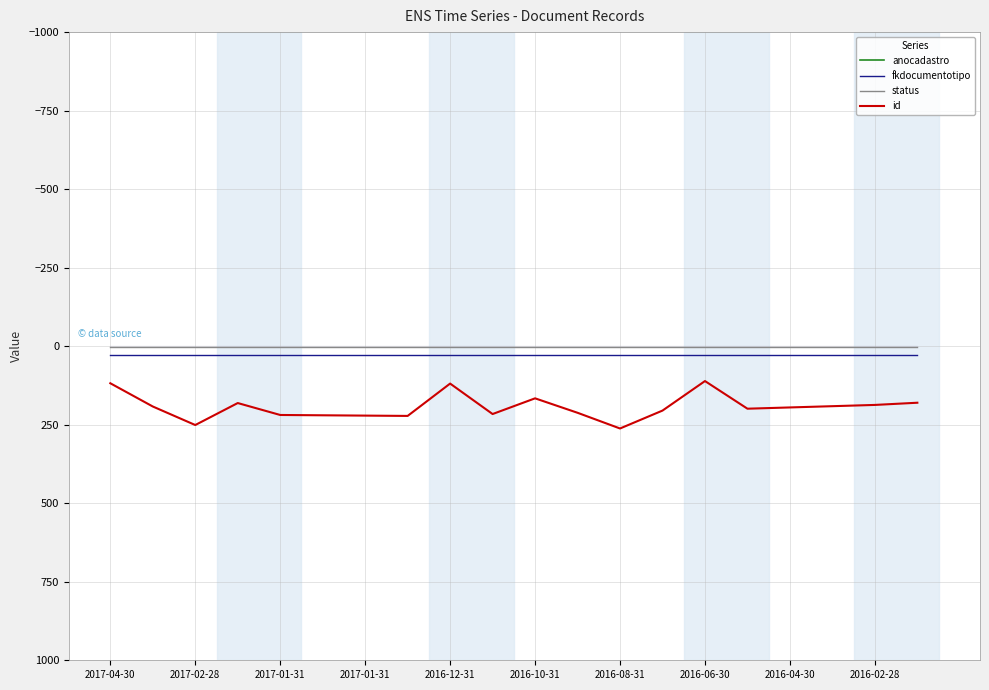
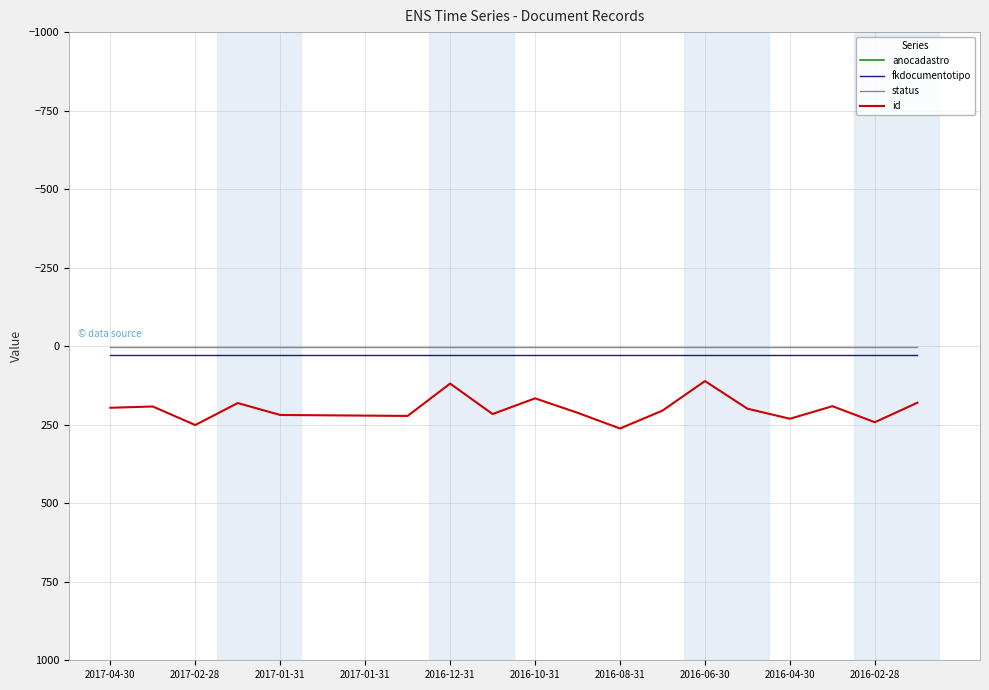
  {
    "fkdocumentotipo": {
      "2017-04-30": 30,
      "2017-02-28": 30,
      "2016-12-31": 30,
      "2016-10-31": 30,
      "2016-08-31": 30,
      "2016-06-30": 30,
      "2016-04-30": 30,
      "2016-02-28": 30
    },
    "status": {
      "2017-04-30": 0,
      "2017-02-28": 0,
      "2016-12-31": 0,
      "2016-10-31": 0,
      "2016-08-31": 0,
      "2016-06-30": 0,
      "2016-04-30": 0,
      "2016-02-28": 0
    },
    "id": {
-     "2017-04-30": 120,
+     "2017-04-30": 200,
      "2017-02-28": 250,
      "2016-12-31": 120,
      "2016-10-31": 170,
      "2016-08-31": 260,
      "2016-06-30": 110,
-     "2016-04-30": 200,
-     "2016-02-28": 190
+     "2016-04-30": 230,
+     "2016-02-28": 240
    }
  }
